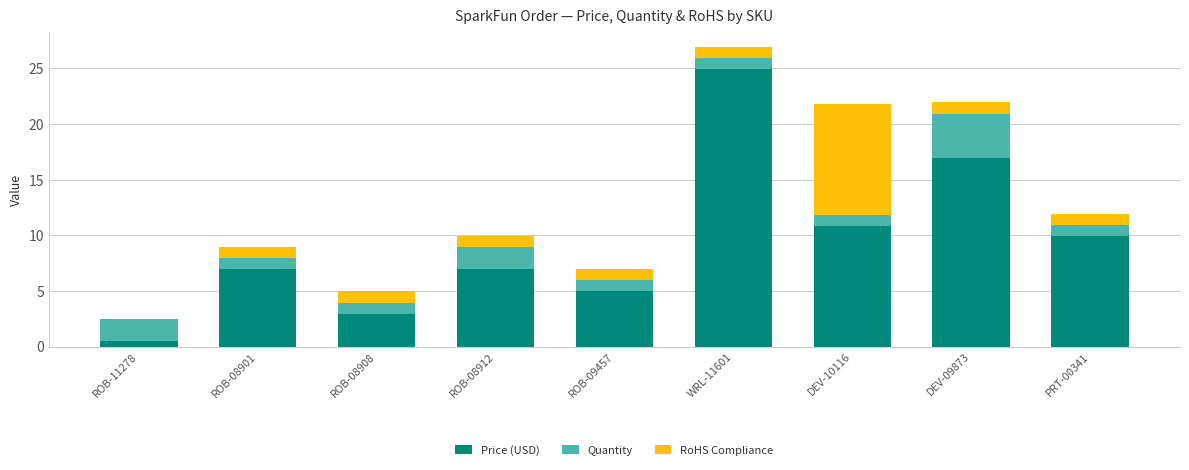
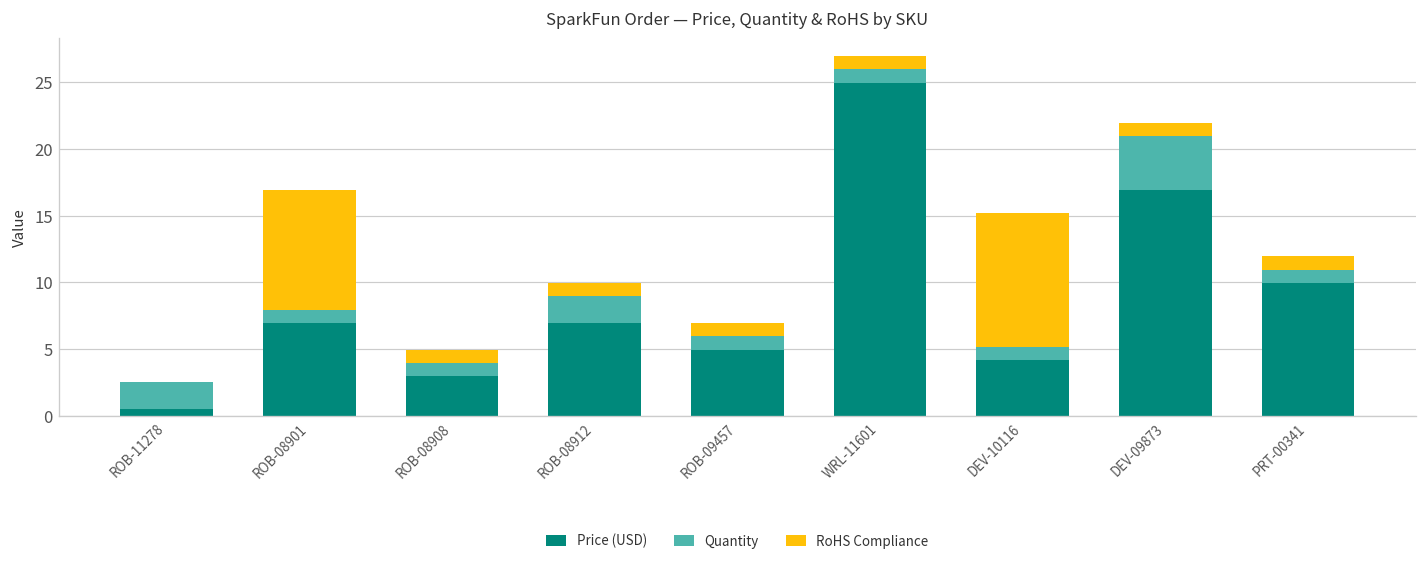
  {
    "Price (USD)": {
      "ROB-11278": 0.5,
      "ROB-08901": 7.0,
      "ROB-08908": 3.0,
      "ROB-08912": 7.0,
      "ROB-09457": 5.0,
      "WRL-11601": 25.0,
-     "DEV-10116": 10.8,
+     "DEV-10116": 4.2,
      "DEV-09873": 17.0,
      "PRT-00341": 10.0
    },
    "Quantity": {
      "ROB-11278": 2.0,
      "ROB-08901": 1.0,
      "ROB-08908": 1.0,
      "ROB-08912": 2.0,
      "ROB-09457": 1.0,
      "WRL-11601": 1.0,
      "DEV-10116": 1.0,
      "DEV-09873": 4.0,
      "PRT-00341": 1.0
    },
    "RoHS Compliance": {
      "ROB-11278": 0,
-     "ROB-08901": 1,
+     "ROB-08901": 9,
      "ROB-08908": 1,
      "ROB-08912": 1,
      "ROB-09457": 1,
      "WRL-11601": 1,
      "DEV-10116": 10,
      "DEV-09873": 1,
      "PRT-00341": 1
    }
  }
